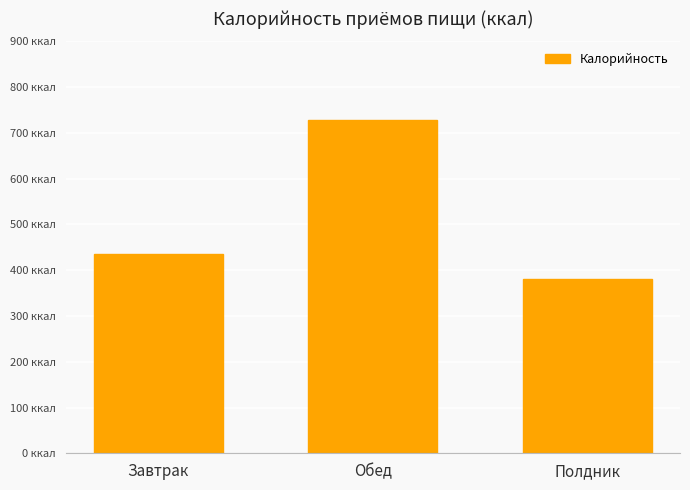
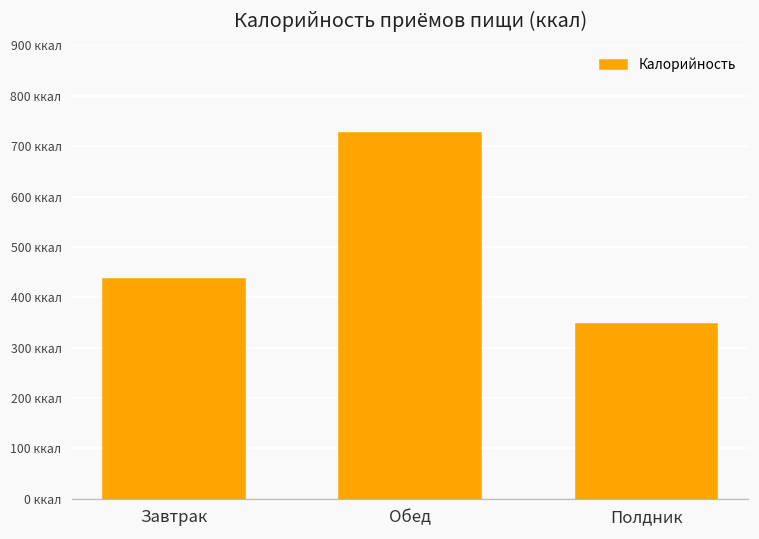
  {
    "Завтрак": "440 ккал",
    "Обед": "730 ккал",
-   "Полдник": "380 ккал"
+   "Полдник": "350 ккал"
  }
